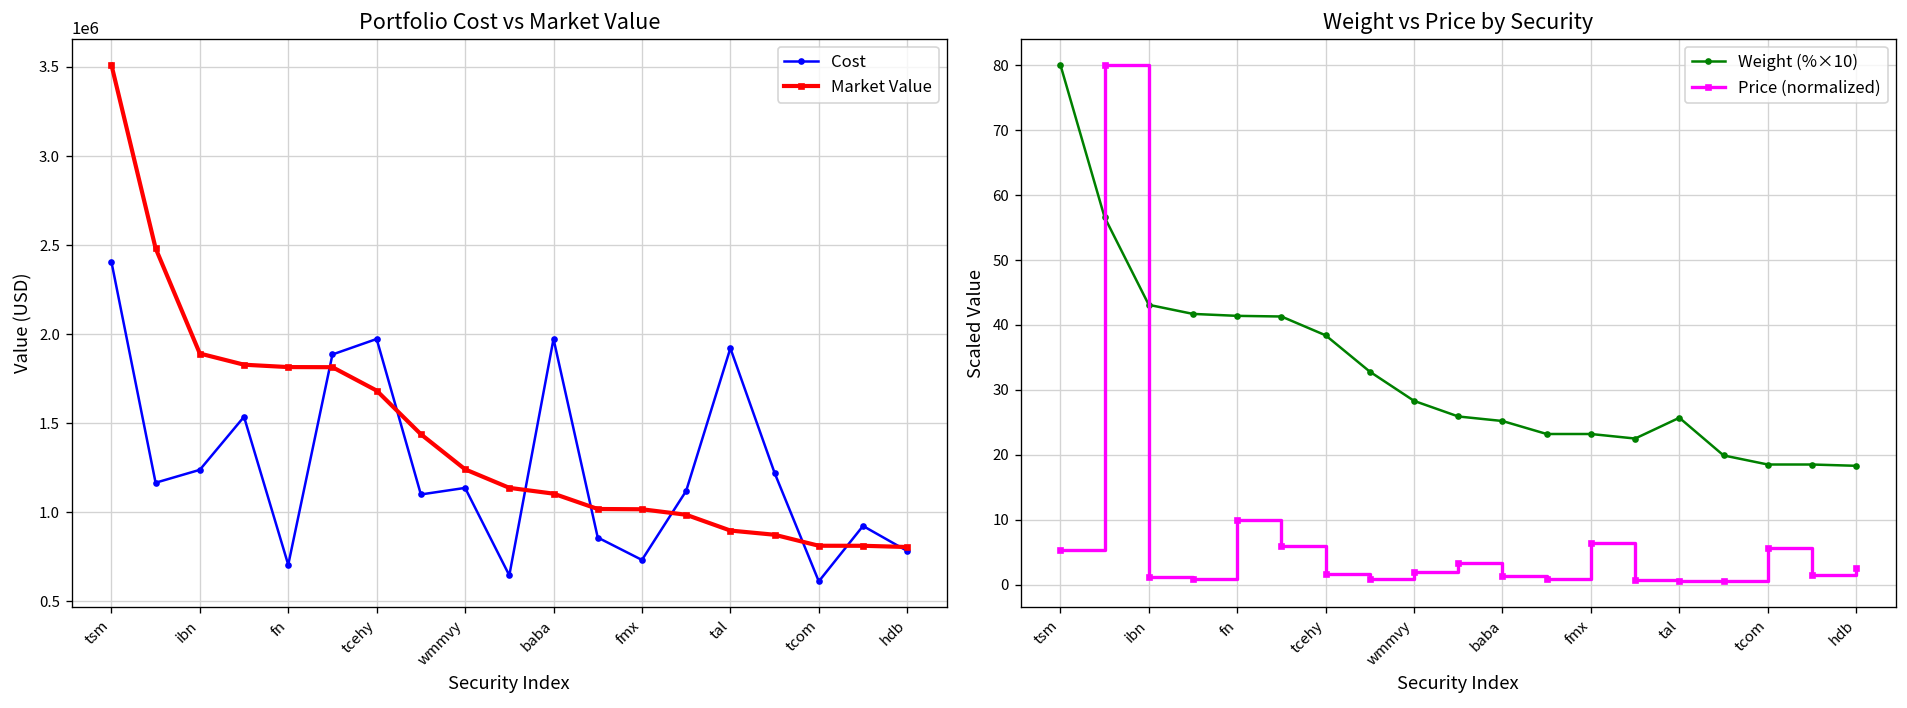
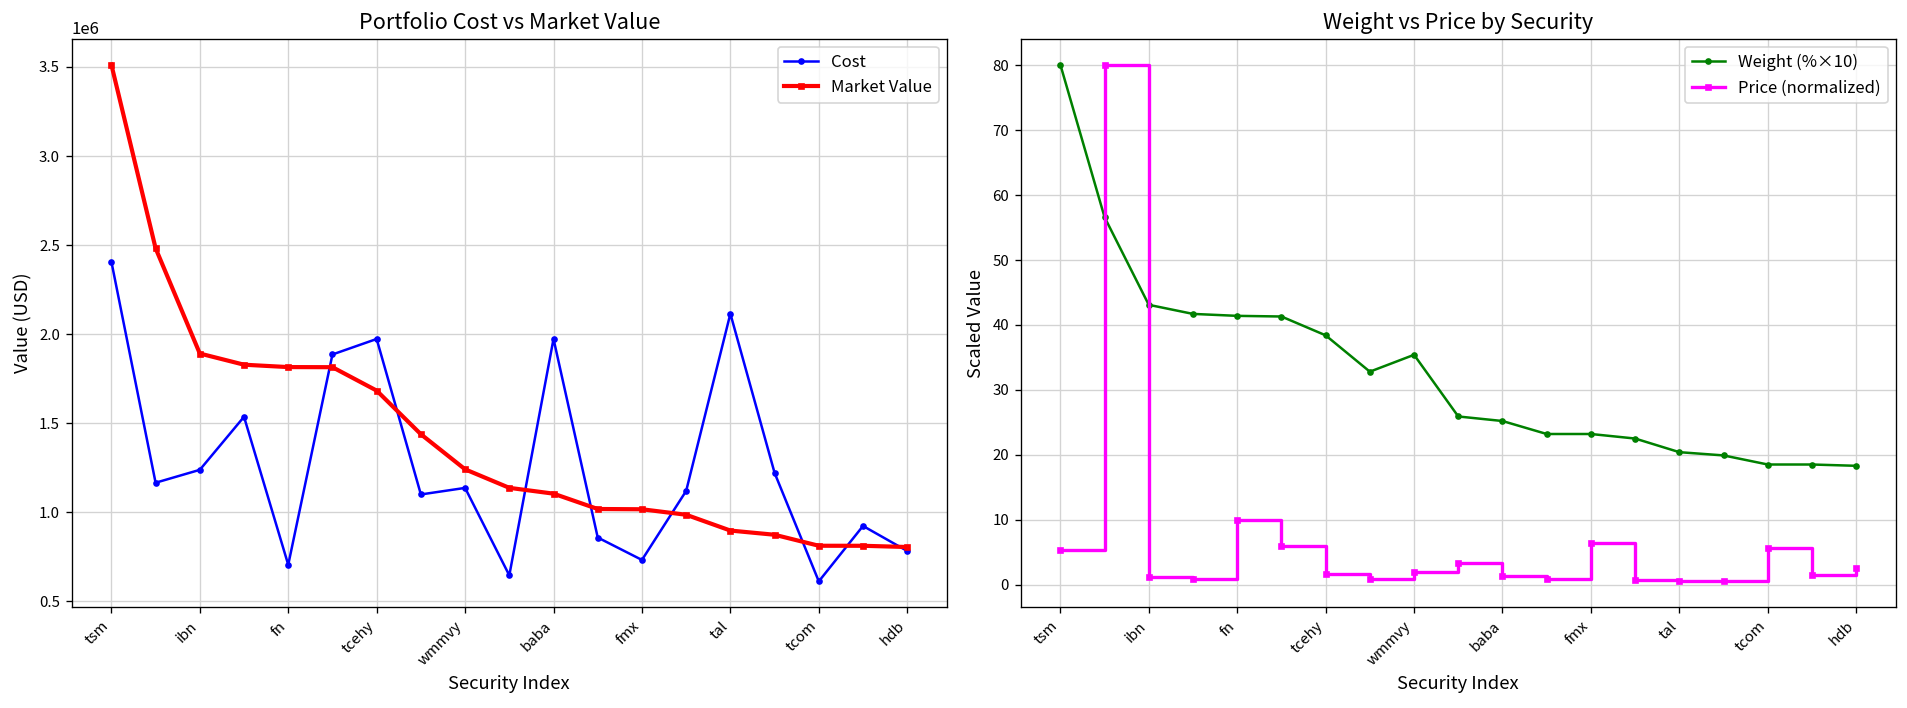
  {
    "Portfolio Cost vs Market Value": {
      "Cost": {
        "tsm": 2410000,
        "ibn": 1240000,
        "fn": 700000,
        "tcehy": 1970000,
        "wmmvy": 1140000,
        "baba": 1970000,
        "fmx": 730000,
-       "tal": 1920000,
+       "tal": 2110000,
        "tcom": 610000,
        "hdb": 780000
      },
      "Market Value": {
        "tsm": 3510000,
        "ibn": 1890000,
        "fn": 1810000,
        "tcehy": 1680000,
        "wmmvy": 1240000,
        "baba": 1100000,
        "fmx": 1020000,
        "tal": 900000,
        "tcom": 810000,
        "hdb": 800000
      }
    },
    "Weight vs Price by Security": {
      "Weight (%×10)": {
        "tsm": 80,
        "ibn": 43,
        "fn": 41,
        "tcehy": 38,
-       "wmmvy": 28,
+       "wmmvy": 35,
        "baba": 25,
        "fmx": 23,
-       "tal": 26,
+       "tal": 20,
        "tcom": 19,
        "hdb": 18
      },
      "Price (normalized)": {
        "tsm": 5,
        "ibn": 1,
        "fn": 10,
        "tcehy": 2,
        "wmmvy": 2,
        "baba": 1,
        "fmx": 6,
        "tal": 0,
        "tcom": 6,
        "hdb": 3
      }
    }
  }
